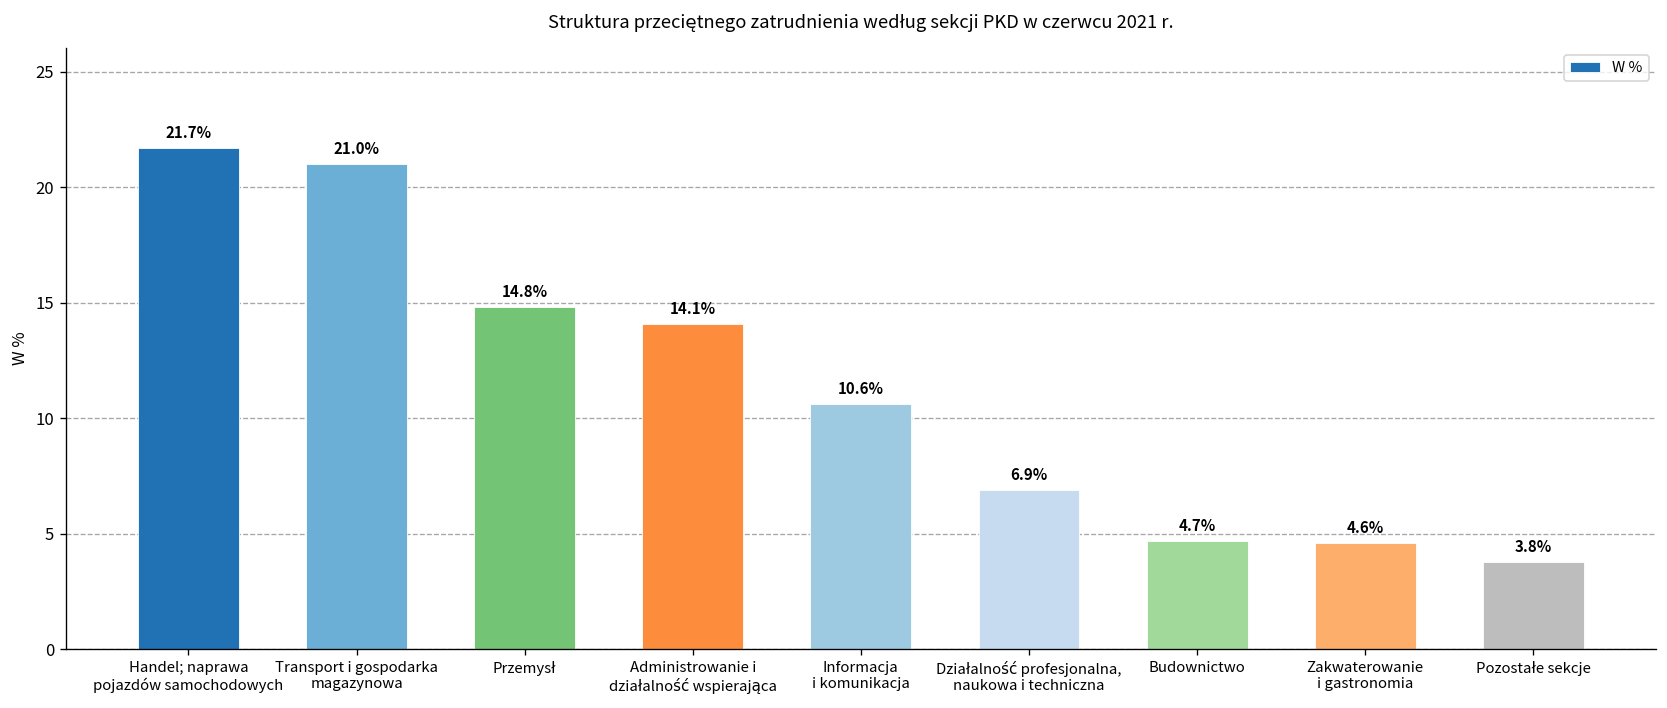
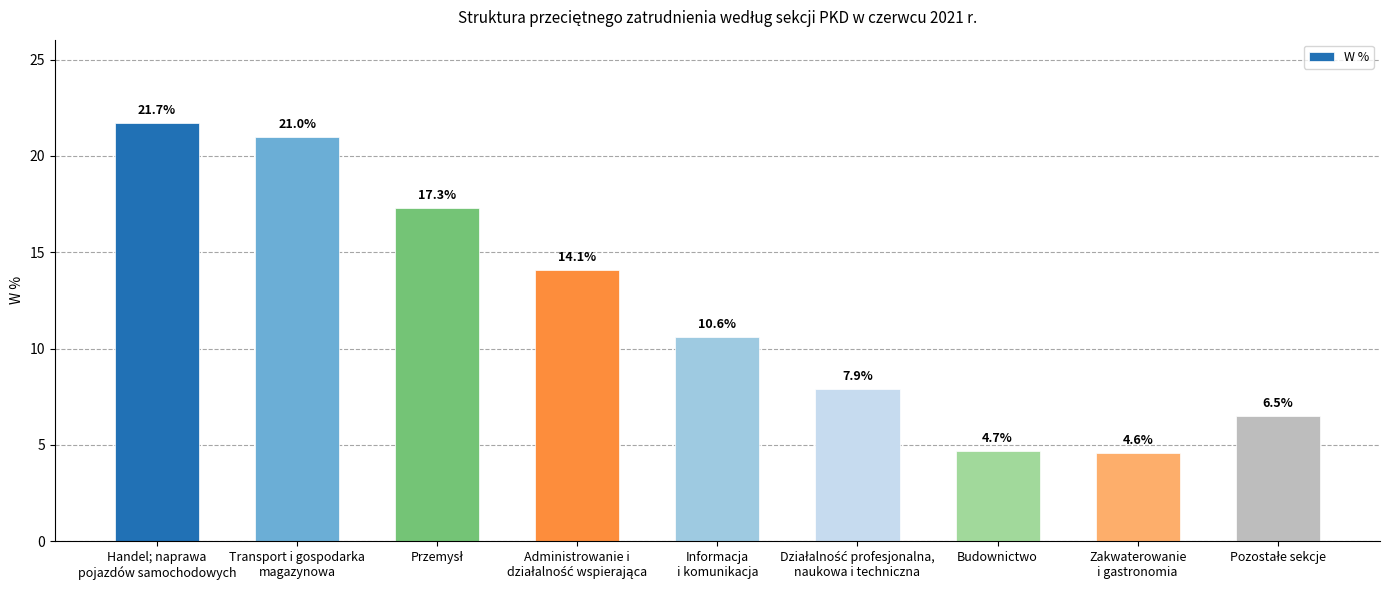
  {
    "Handel; naprawa pojazdów samochodowych": "21.7%",
    "Transport i gospodarka magazynowa": "21.0%",
-   "Przemysł": "14.8%",
+   "Przemysł": "17.3%",
    "Administrowanie i działalność wspierająca": "14.1%",
    "Informacja i komunikacja": "10.6%",
-   "Działalność profesjonalna, naukowa i techniczna": "6.9%",
+   "Działalność profesjonalna, naukowa i techniczna": "7.9%",
    "Budownictwo": "4.7%",
    "Zakwaterowanie i gastronomia": "4.6%",
-   "Pozostałe sekcje": "3.8%"
+   "Pozostałe sekcje": "6.5%"
  }
